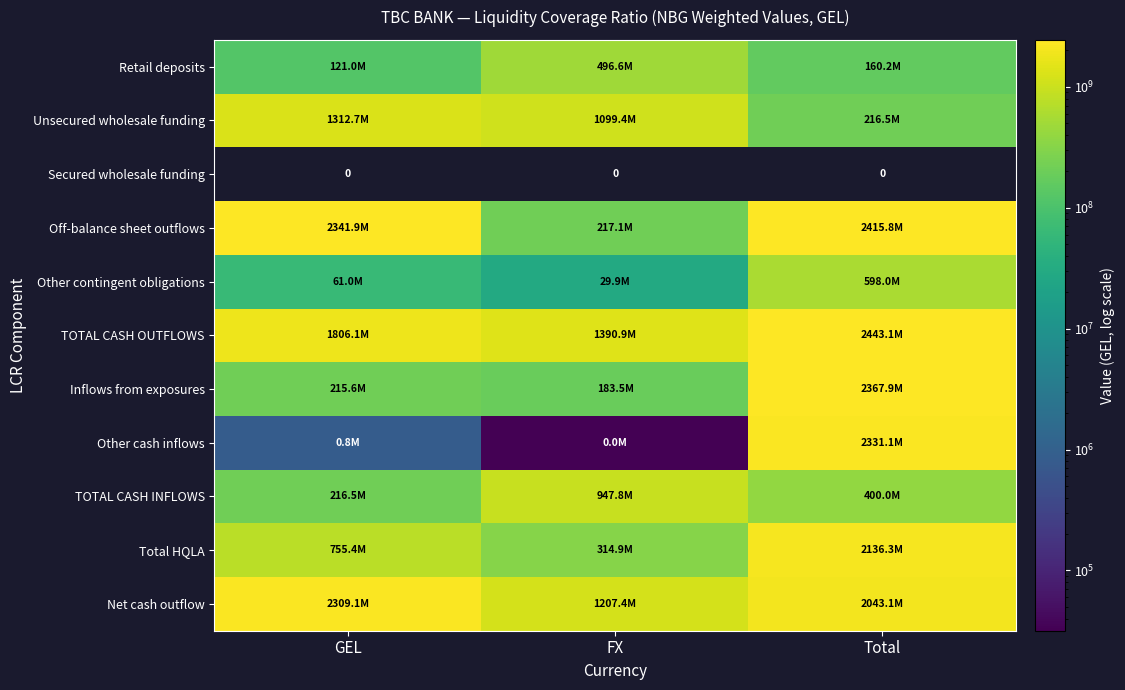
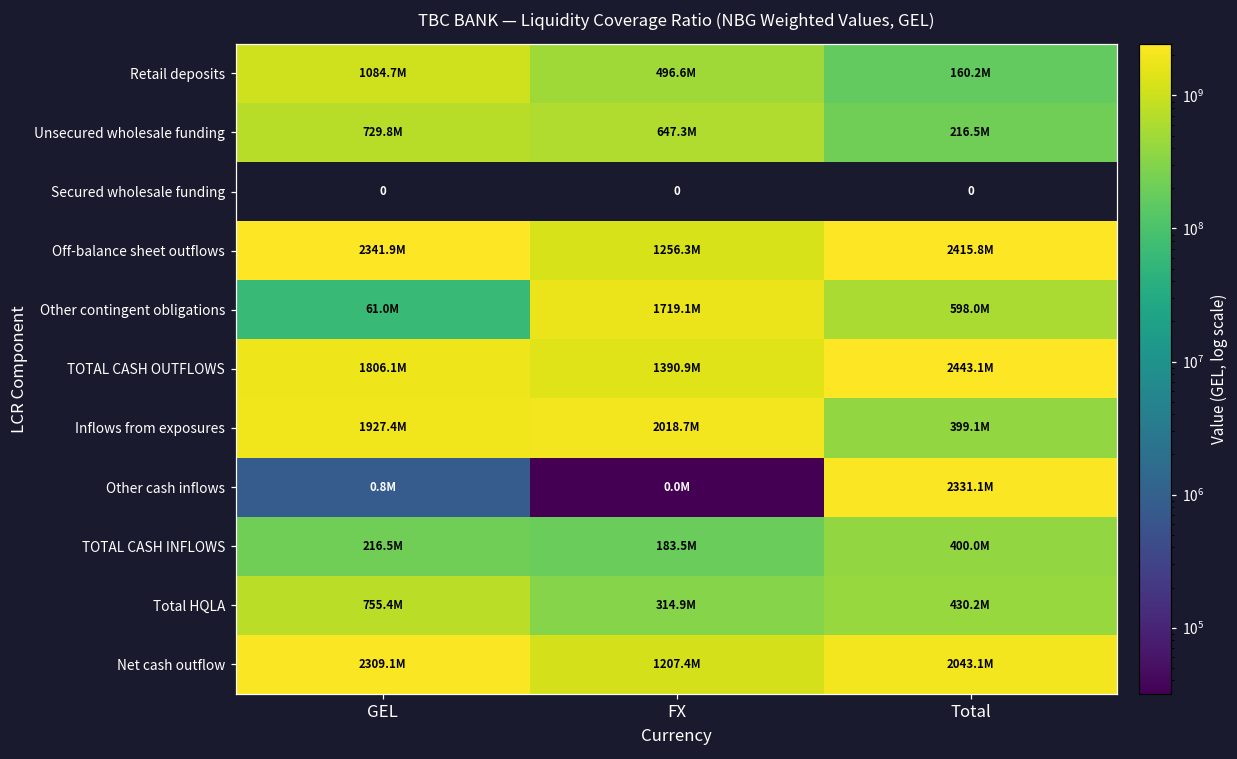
  {
    "Retail deposits": {
-     "GEL": "121.0M",
+     "GEL": "1084.7M",
      "FX": "496.6M",
      "Total": "160.2M"
    },
    "Unsecured wholesale funding": {
-     "GEL": "1312.7M",
-     "FX": "1099.4M",
+     "GEL": "729.8M",
+     "FX": "647.3M",
      "Total": "216.5M"
    },
    "Secured wholesale funding": {
      "GEL": "0",
      "FX": "0",
      "Total": "0"
    },
    "Off-balance sheet outflows": {
      "GEL": "2341.9M",
-     "FX": "217.1M",
+     "FX": "1256.3M",
      "Total": "2415.8M"
    },
    "Other contingent obligations": {
      "GEL": "61.0M",
-     "FX": "29.9M",
+     "FX": "1719.1M",
      "Total": "598.0M"
    },
    "TOTAL CASH OUTFLOWS": {
      "GEL": "1806.1M",
      "FX": "1390.9M",
      "Total": "2443.1M"
    },
    "Inflows from exposures": {
-     "GEL": "215.6M",
-     "FX": "183.5M",
-     "Total": "2367.9M"
+     "GEL": "1927.4M",
+     "FX": "2018.7M",
+     "Total": "399.1M"
    },
    "Other cash inflows": {
      "GEL": "0.8M",
      "FX": "0.0M",
      "Total": "2331.1M"
    },
    "TOTAL CASH INFLOWS": {
      "GEL": "216.5M",
-     "FX": "947.8M",
+     "FX": "183.5M",
      "Total": "400.0M"
    },
    "Total HQLA": {
      "GEL": "755.4M",
      "FX": "314.9M",
-     "Total": "2136.3M"
+     "Total": "430.2M"
    },
    "Net cash outflow": {
      "GEL": "2309.1M",
      "FX": "1207.4M",
      "Total": "2043.1M"
    }
  }
